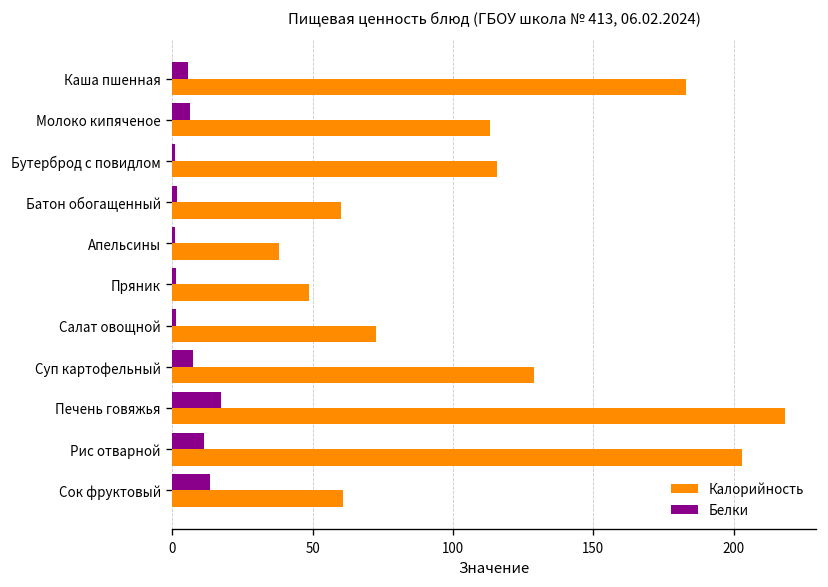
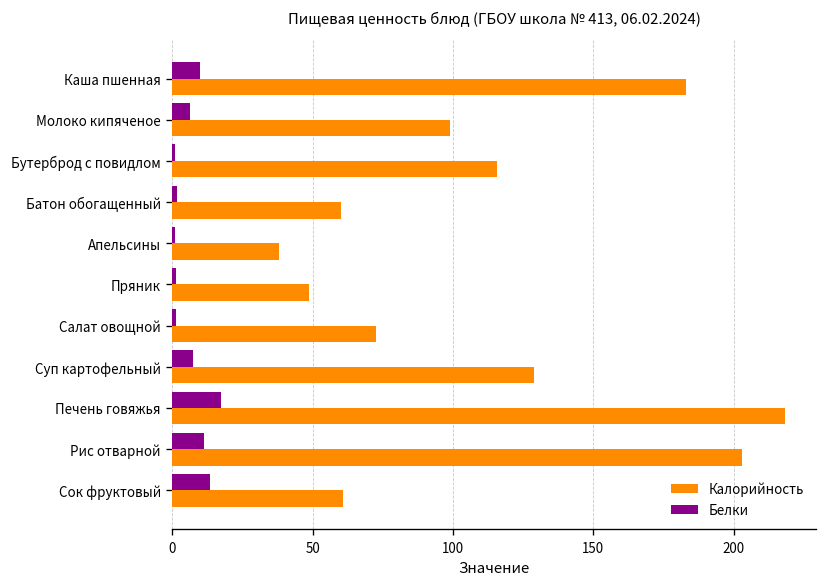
  {
    "Калорийность": {
      "Каша пшенная": 183,
-     "Молоко кипяченое": 113,
+     "Молоко кипяченое": 99,
      "Бутерброд с повидлом": 116,
      "Батон обогащенный": 60,
      "Апельсины": 38,
      "Пряник": 49,
      "Салат овощной": 73,
      "Суп картофельный": 129,
      "Печень говяжья": 218,
      "Рис отварной": 203,
      "Сок фруктовый": 61
    },
    "Белки": {
-     "Каша пшенная": 6,
+     "Каша пшенная": 10,
      "Молоко кипяченое": 6,
      "Батон обогащенный": 2,
      "Пряник": 1,
      "Салат овощной": 1,
      "Суп картофельный": 7,
      "Печень говяжья": 17,
      "Рис отварной": 11,
      "Сок фруктовый": 13
    }
  }
